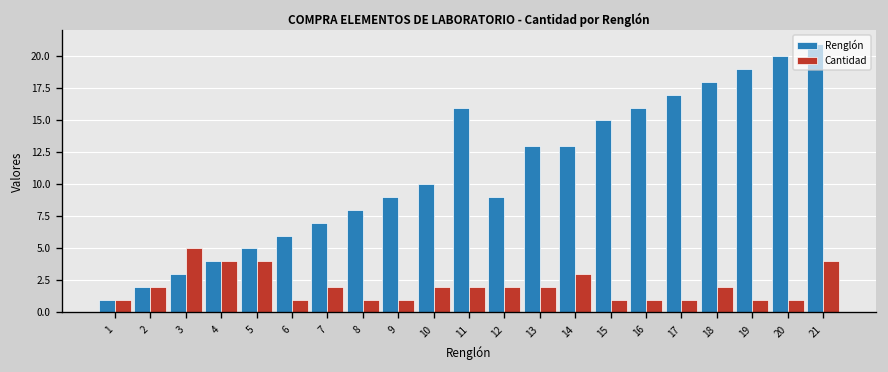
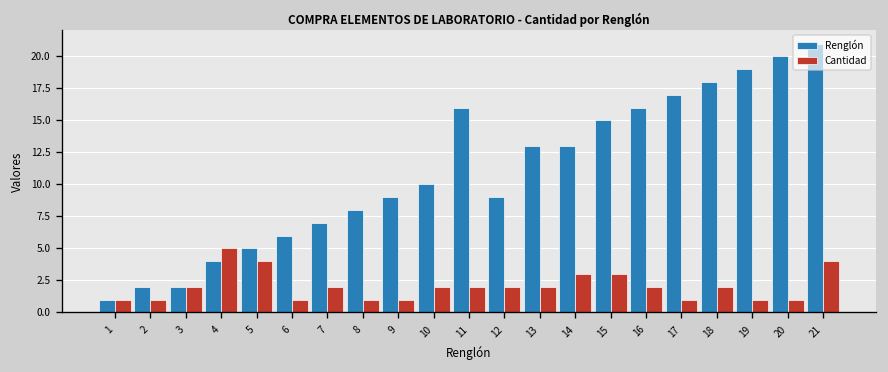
  {
    "Renglón": {
      "1": 1,
      "2": 2,
-     "3": 3,
+     "3": 2,
      "4": 4,
      "5": 5,
      "6": 6,
      "7": 7,
      "8": 8,
      "9": 9,
      "10": 10,
      "11": 16,
      "12": 9,
      "13": 13,
      "14": 13,
      "15": 15,
      "16": 16,
      "17": 17,
      "18": 18,
      "19": 19,
      "20": 20
    },
    "Cantidad": {
      "1": 1,
-     "2": 2,
-     "3": 5,
-     "4": 4,
+     "2": 1,
+     "3": 2,
+     "4": 5,
      "5": 4,
      "6": 1,
      "7": 2,
      "8": 1,
      "9": 1,
      "10": 2,
      "11": 2,
      "12": 2,
      "13": 2,
      "14": 3,
-     "15": 1,
-     "16": 1,
+     "15": 3,
+     "16": 2,
      "17": 1,
      "18": 2,
      "19": 1,
      "20": 1,
      "21": 4
    }
  }
